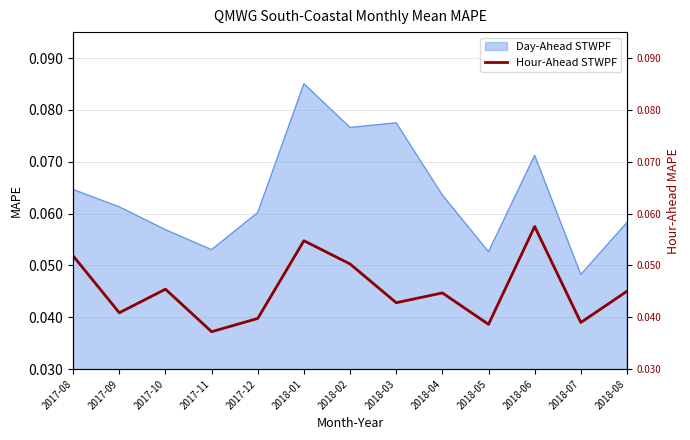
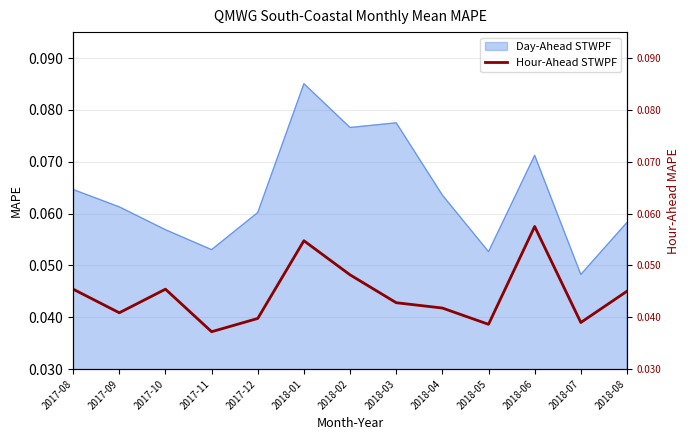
  {
    "Day-Ahead STWPF": {
      "2017-08": 0.065,
      "2017-09": 0.061,
      "2017-10": 0.057,
      "2017-11": 0.053,
      "2017-12": 0.060,
      "2018-01": 0.085,
      "2018-02": 0.077,
      "2018-03": 0.078,
      "2018-04": 0.064,
      "2018-05": 0.053,
      "2018-06": 0.071,
      "2018-07": 0.048,
      "2018-08": 0.058
    },
    "Hour-Ahead STWPF": {
-     "2017-08": 0.052,
+     "2017-08": 0.045,
      "2017-09": 0.041,
      "2017-10": 0.045,
      "2017-11": 0.037,
      "2017-12": 0.040,
      "2018-01": 0.055,
-     "2018-02": 0.050,
+     "2018-02": 0.048,
      "2018-03": 0.043,
-     "2018-04": 0.045,
+     "2018-04": 0.042,
      "2018-05": 0.039,
      "2018-06": 0.057,
      "2018-07": 0.039,
      "2018-08": 0.045
    }
  }
